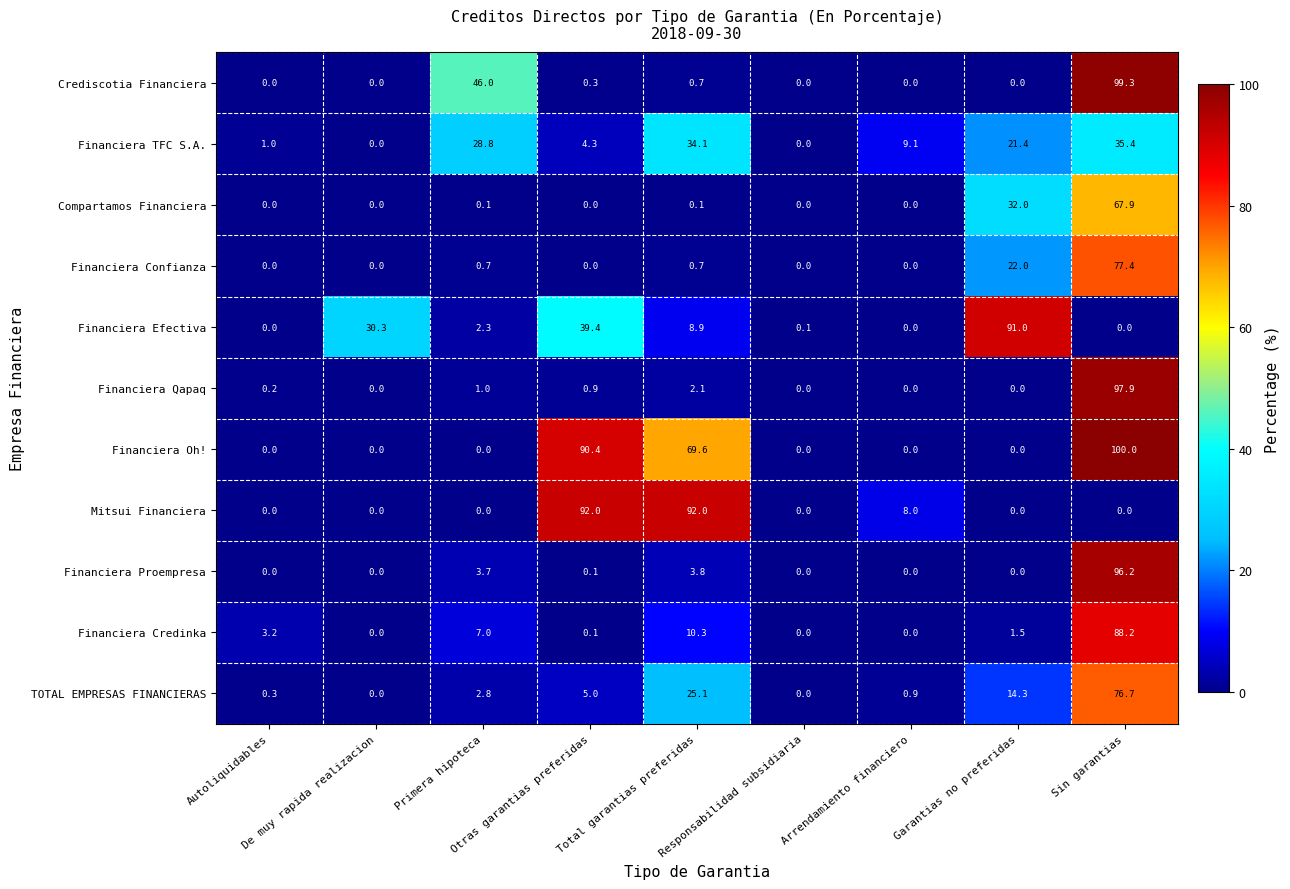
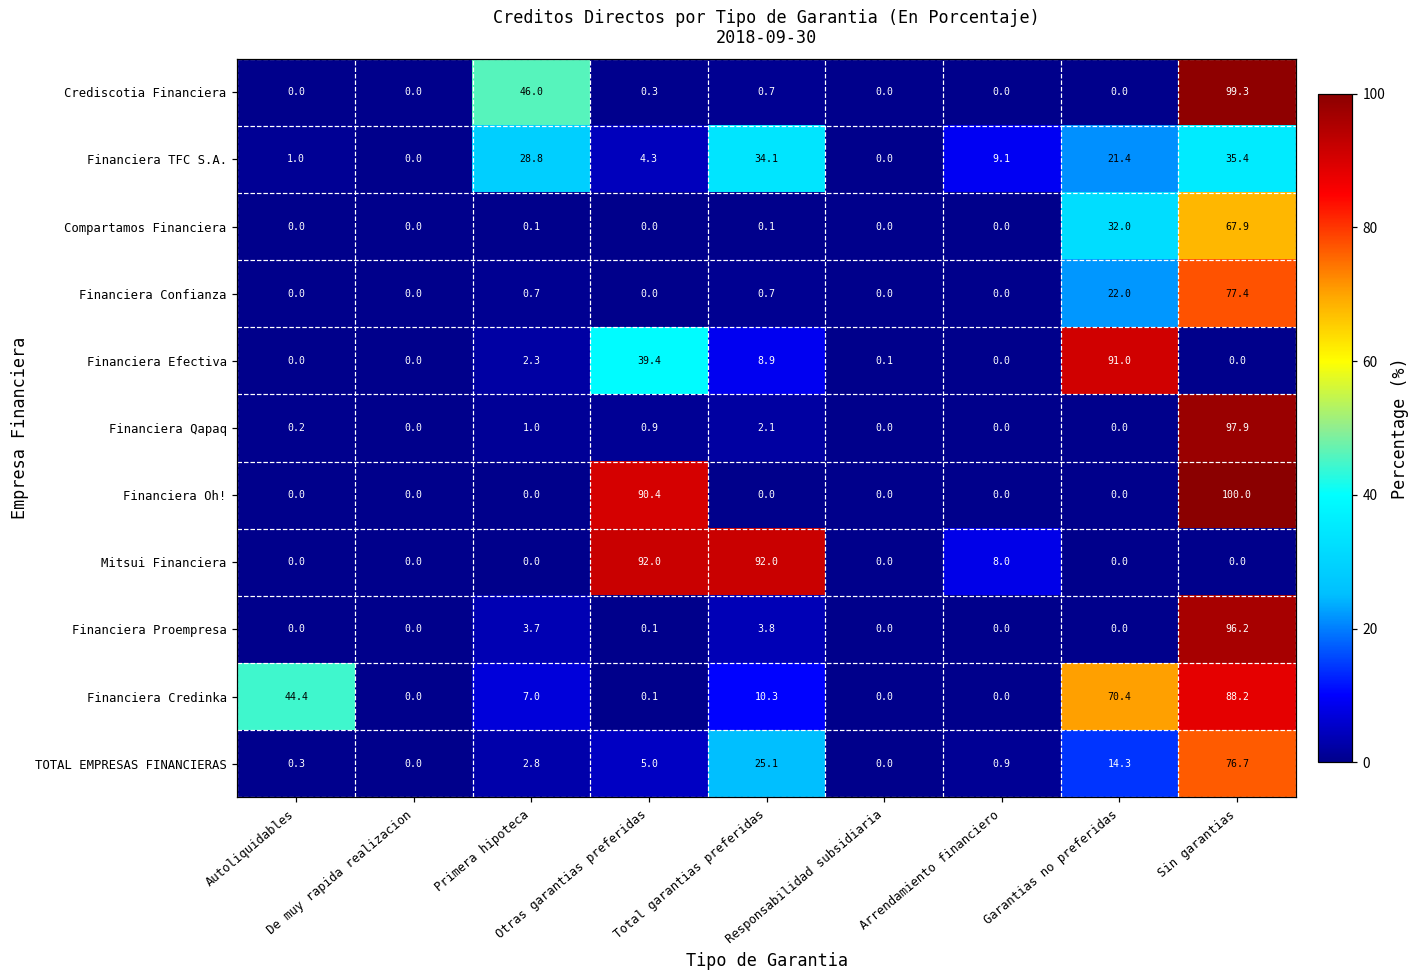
  {
    "Crediscotia Financiera": {
      "Autoliquidables": 0.0,
      "De muy rapida realizacion": 0.0,
      "Primera hipoteca": 46.0,
      "Otras garantias preferidas": 0.3,
      "Total garantias preferidas": 0.7,
      "Responsabilidad subsidiaria": 0.0,
      "Arrendamiento financiero": 0.0,
      "Garantias no preferidas": 0.0,
      "Sin garantias": 99.3
    },
    "Financiera TFC S.A.": {
      "Autoliquidables": 1.0,
      "De muy rapida realizacion": 0.0,
      "Primera hipoteca": 28.8,
      "Otras garantias preferidas": 4.3,
      "Total garantias preferidas": 34.1,
      "Responsabilidad subsidiaria": 0.0,
      "Arrendamiento financiero": 9.1,
      "Garantias no preferidas": 21.4,
      "Sin garantias": 35.4
    },
    "Compartamos Financiera": {
      "Autoliquidables": 0.0,
      "De muy rapida realizacion": 0.0,
      "Primera hipoteca": 0.1,
      "Otras garantias preferidas": 0.0,
      "Total garantias preferidas": 0.1,
      "Responsabilidad subsidiaria": 0.0,
      "Arrendamiento financiero": 0.0,
      "Garantias no preferidas": 32.0,
      "Sin garantias": 67.9
    },
    "Financiera Confianza": {
      "Autoliquidables": 0.0,
      "De muy rapida realizacion": 0.0,
      "Primera hipoteca": 0.7,
      "Otras garantias preferidas": 0.0,
      "Total garantias preferidas": 0.7,
      "Responsabilidad subsidiaria": 0.0,
      "Arrendamiento financiero": 0.0,
      "Garantias no preferidas": 22.0,
      "Sin garantias": 77.4
    },
    "Financiera Efectiva": {
      "Autoliquidables": 0.0,
-     "De muy rapida realizacion": 30.3,
+     "De muy rapida realizacion": 0.0,
      "Primera hipoteca": 2.3,
      "Otras garantias preferidas": 39.4,
      "Total garantias preferidas": 8.9,
      "Responsabilidad subsidiaria": 0.1,
      "Arrendamiento financiero": 0.0,
      "Garantias no preferidas": 91.0,
      "Sin garantias": 0.0
    },
    "Financiera Qapaq": {
      "Autoliquidables": 0.2,
      "De muy rapida realizacion": 0.0,
      "Primera hipoteca": 1.0,
      "Otras garantias preferidas": 0.9,
      "Total garantias preferidas": 2.1,
      "Responsabilidad subsidiaria": 0.0,
      "Arrendamiento financiero": 0.0,
      "Garantias no preferidas": 0.0,
      "Sin garantias": 97.9
    },
    "Financiera Oh!": {
      "Autoliquidables": 0.0,
      "De muy rapida realizacion": 0.0,
      "Primera hipoteca": 0.0,
      "Otras garantias preferidas": 90.4,
-     "Total garantias preferidas": 69.6,
+     "Total garantias preferidas": 0.0,
      "Responsabilidad subsidiaria": 0.0,
      "Arrendamiento financiero": 0.0,
      "Garantias no preferidas": 0.0,
      "Sin garantias": 100.0
    },
    "Mitsui Financiera": {
      "Autoliquidables": 0.0,
      "De muy rapida realizacion": 0.0,
      "Primera hipoteca": 0.0,
      "Otras garantias preferidas": 92.0,
      "Total garantias preferidas": 92.0,
      "Responsabilidad subsidiaria": 0.0,
      "Arrendamiento financiero": 8.0,
      "Garantias no preferidas": 0.0,
      "Sin garantias": 0.0
    },
    "Financiera Proempresa": {
      "Autoliquidables": 0.0,
      "De muy rapida realizacion": 0.0,
      "Primera hipoteca": 3.7,
      "Otras garantias preferidas": 0.1,
      "Total garantias preferidas": 3.8,
      "Responsabilidad subsidiaria": 0.0,
      "Arrendamiento financiero": 0.0,
      "Garantias no preferidas": 0.0,
      "Sin garantias": 96.2
    },
    "Financiera Credinka": {
-     "Autoliquidables": 3.2,
+     "Autoliquidables": 44.4,
      "De muy rapida realizacion": 0.0,
      "Primera hipoteca": 7.0,
      "Otras garantias preferidas": 0.1,
      "Total garantias preferidas": 10.3,
      "Responsabilidad subsidiaria": 0.0,
      "Arrendamiento financiero": 0.0,
-     "Garantias no preferidas": 1.5,
+     "Garantias no preferidas": 70.4,
      "Sin garantias": 88.2
    },
    "TOTAL EMPRESAS FINANCIERAS": {
      "Autoliquidables": 0.3,
      "De muy rapida realizacion": 0.0,
      "Primera hipoteca": 2.8,
      "Otras garantias preferidas": 5.0,
      "Total garantias preferidas": 25.1,
      "Responsabilidad subsidiaria": 0.0,
      "Arrendamiento financiero": 0.9,
      "Garantias no preferidas": 14.3,
      "Sin garantias": 76.7
    }
  }
